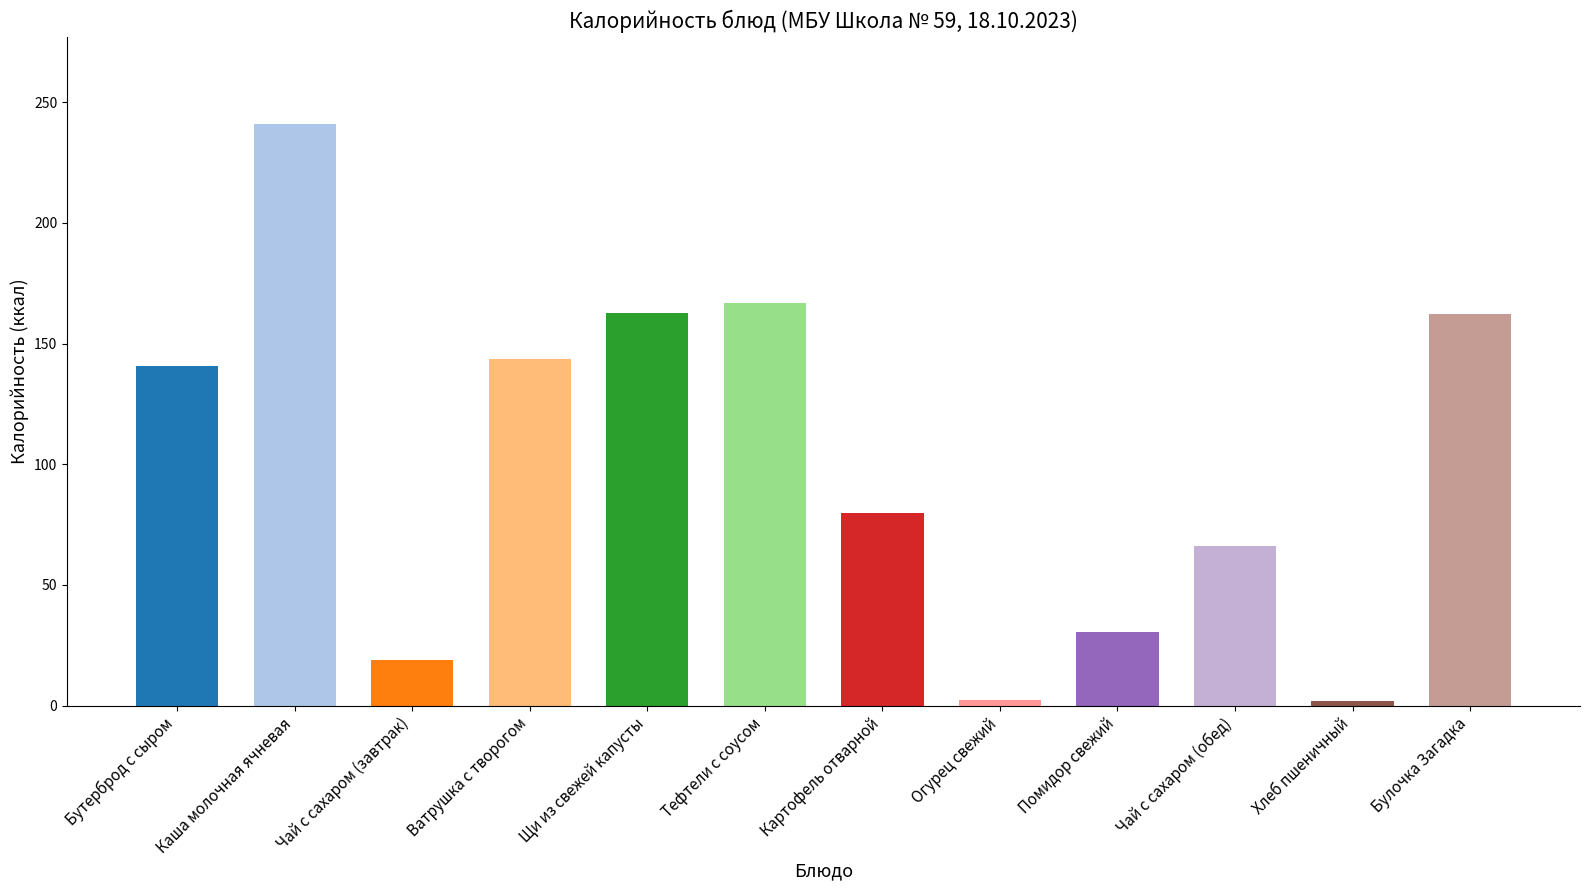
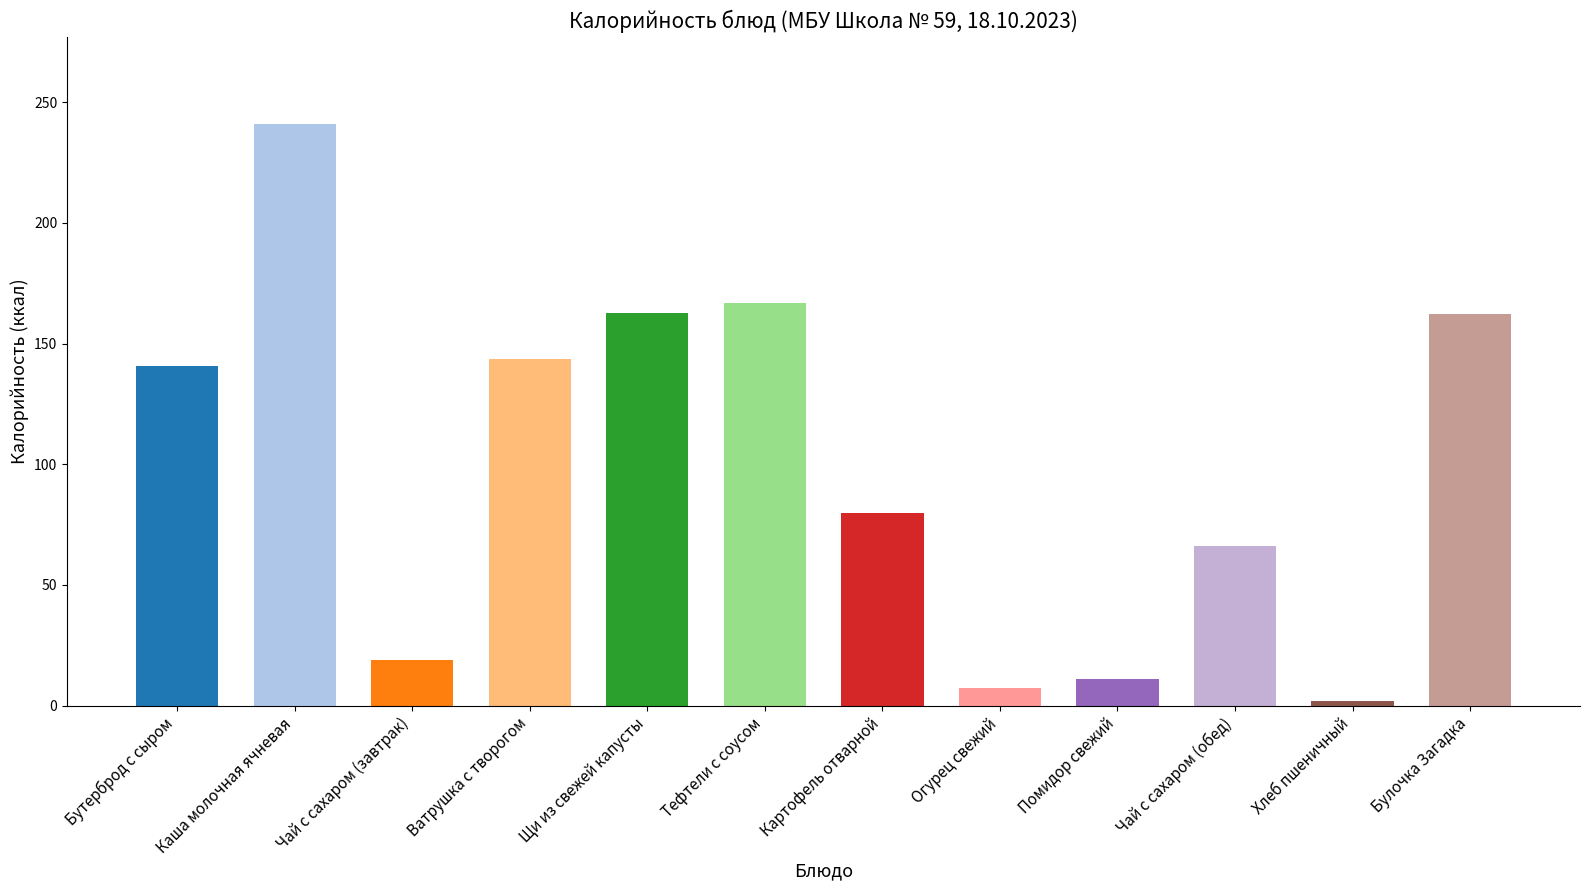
  {
    "Бутерброд с сыром": 141,
    "Каша молочная ячневая": 241,
    "Чай с сахаром (завтрак)": 19,
    "Ватрушка с творогом": 144,
    "Щи из свежей капусты": 163,
    "Тефтели с соусом": 167,
    "Картофель отварной": 80,
-   "Огурец свежий": 2,
-   "Помидор свежий": 31,
+   "Огурец свежий": 7,
+   "Помидор свежий": 11,
    "Чай с сахаром (обед)": 66,
    "Хлеб пшеничный": 2,
    "Булочка Загадка": 162
  }
